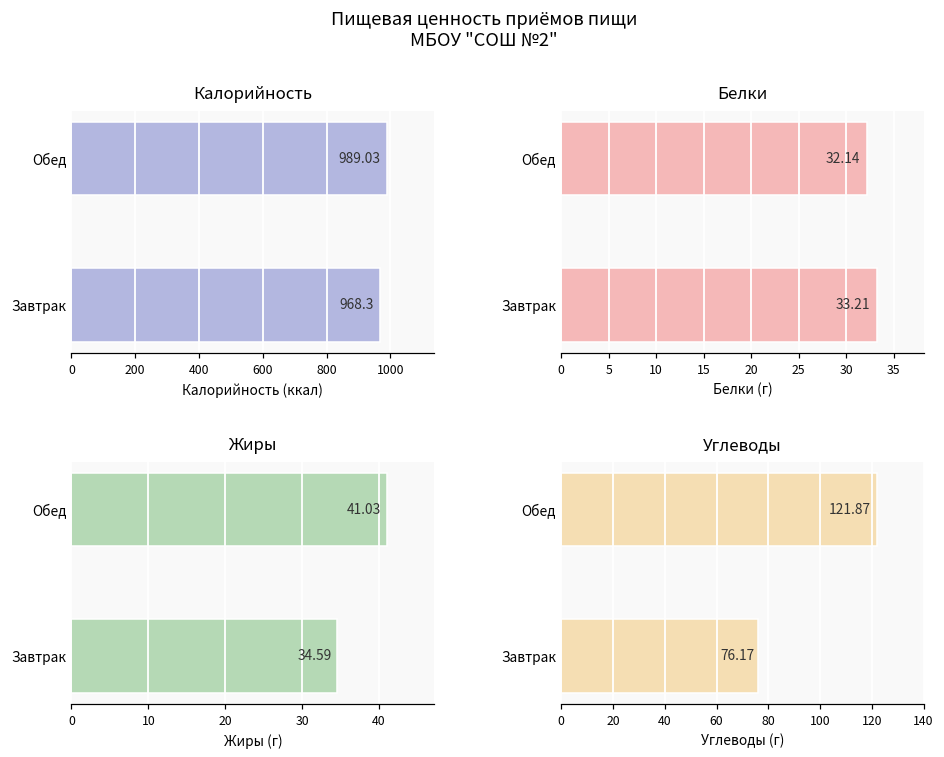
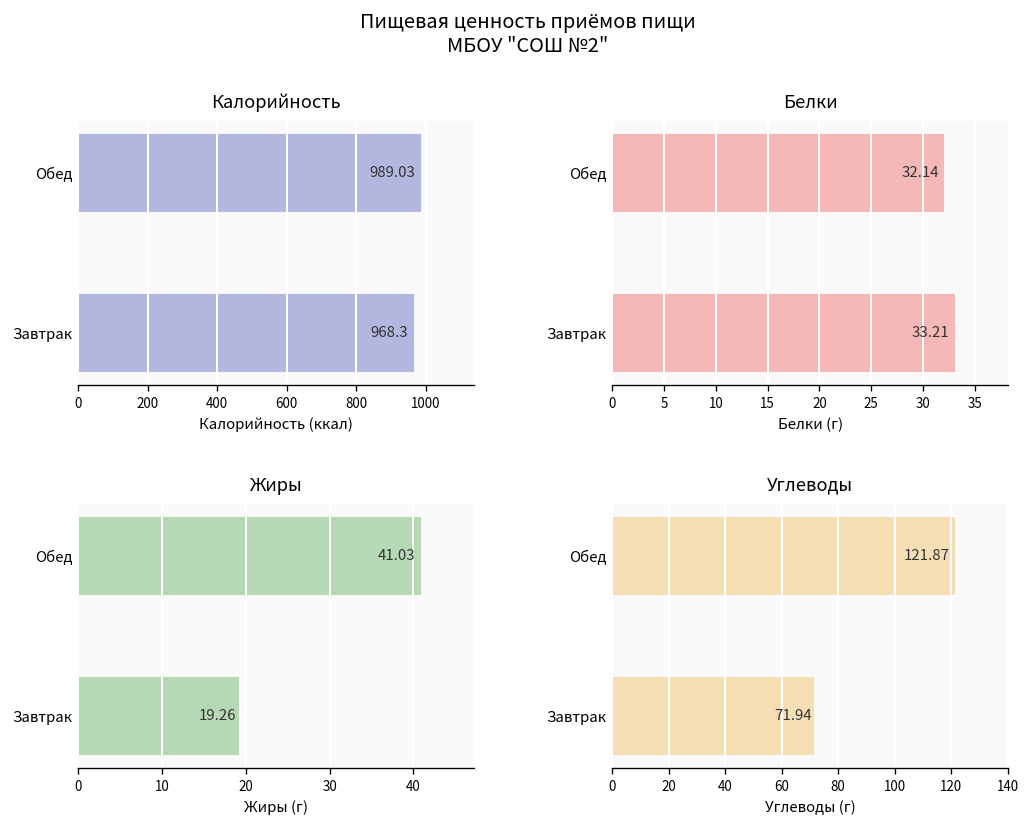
  {
    "Калорийность": {
      "Обед": 989.03,
      "Завтрак": 968.3
    },
    "Белки": {
      "Обед": 32.14,
      "Завтрак": 33.21
    },
    "Жиры": {
      "Обед": 41.03,
-     "Завтрак": 34.59
+     "Завтрак": 19.26
    },
    "Углеводы": {
      "Обед": 121.87,
-     "Завтрак": 76.17
+     "Завтрак": 71.94
    }
  }
